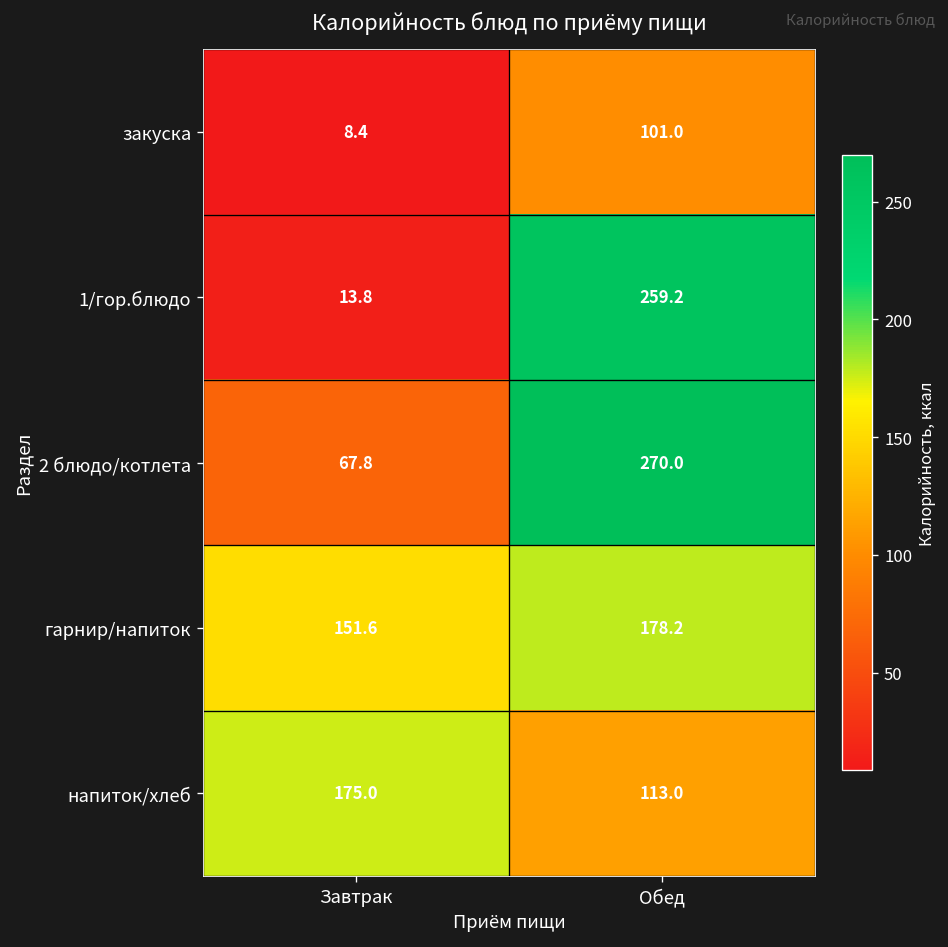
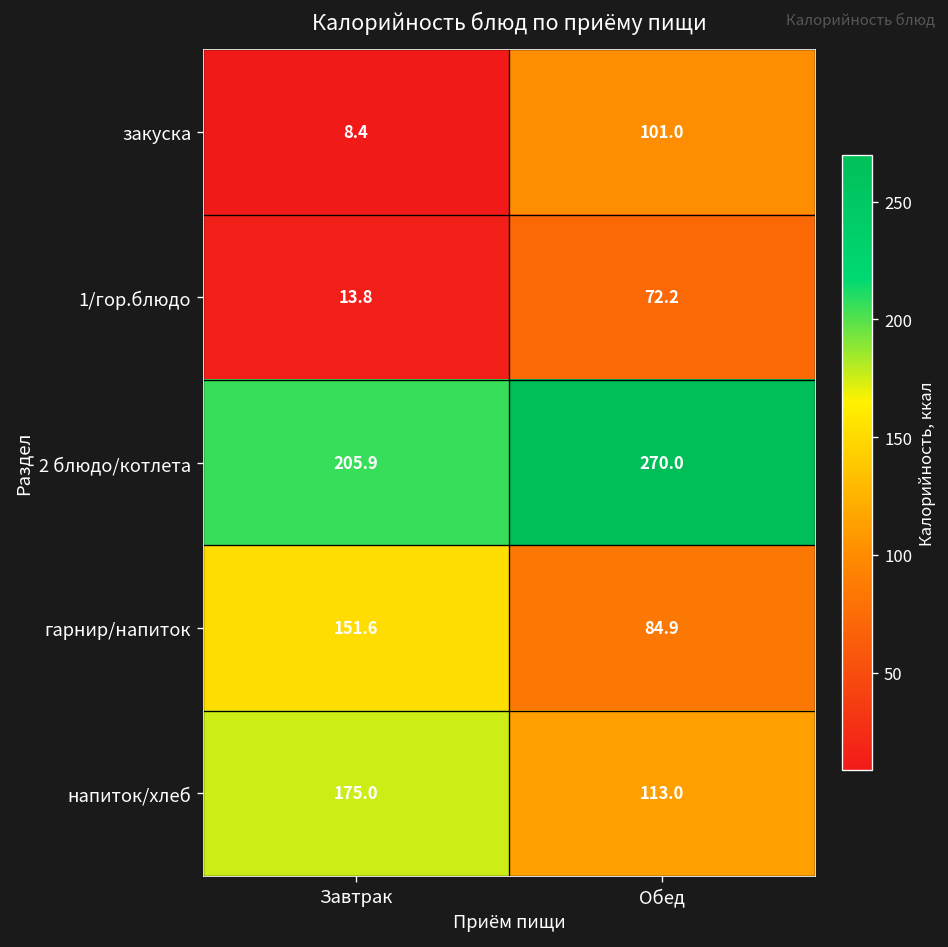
  {
    "закуска": {
      "Завтрак": 8.4,
      "Обед": 101.0
    },
    "1/гор.блюдо": {
      "Завтрак": 13.8,
-     "Обед": 259.2
+     "Обед": 72.2
    },
    "2 блюдо/котлета": {
-     "Завтрак": 67.8,
+     "Завтрак": 205.9,
      "Обед": 270.0
    },
    "гарнир/напиток": {
      "Завтрак": 151.6,
-     "Обед": 178.2
+     "Обед": 84.9
    },
    "напиток/хлеб": {
      "Завтрак": 175.0,
      "Обед": 113.0
    }
  }
